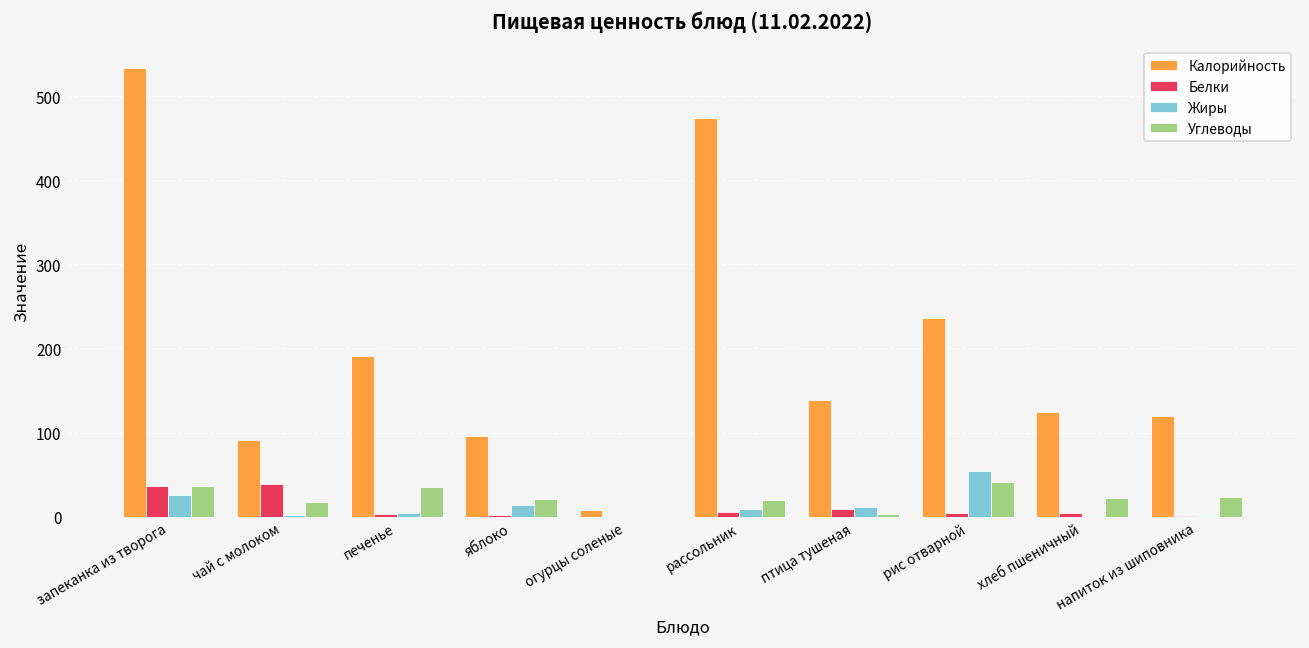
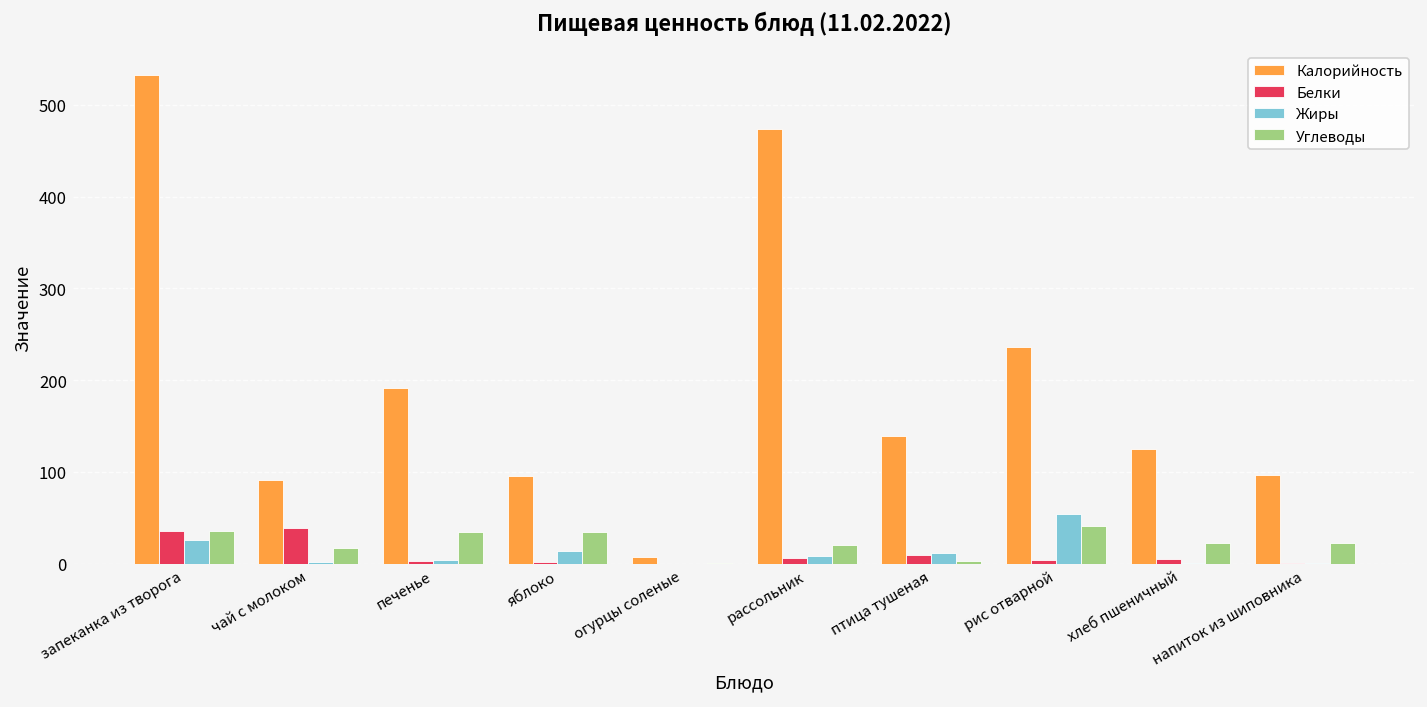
  {
    "Калорийность": {
      "запеканка из творога": 530,
      "чай с молоком": 90,
      "печенье": 190,
      "яблоко": 100,
      "огурцы соленые": 10,
      "рассольник": 470,
      "птица тушеная": 140,
      "рис отварной": 240,
      "хлеб пшеничный": 120,
-     "напиток из шиповника": 120
+     "напиток из шиповника": 100
    },
    "Белки": {
      "запеканка из творога": 40,
      "чай с молоком": 40,
      "огурцы соленые": 0,
      "рассольник": 10,
      "птица тушеная": 10,
      "рис отварной": 0,
      "хлеб пшеничный": 0
    },
    "Жиры": {
      "запеканка из творога": 30,
      "печенье": 0,
      "яблоко": 10,
      "огурцы соленые": 0,
      "рассольник": 10,
      "птица тушеная": 10,
      "рис отварной": 50
    },
    "Углеводы": {
      "запеканка из творога": 40,
      "чай с молоком": 20,
      "печенье": 40,
-     "яблоко": 20,
+     "яблоко": 30,
      "рассольник": 20,
      "рис отварной": 40,
      "хлеб пшеничный": 20,
      "напиток из шиповника": 20
    }
  }
